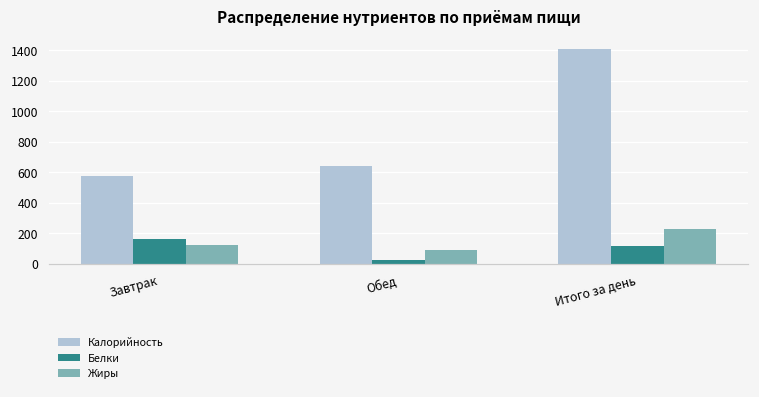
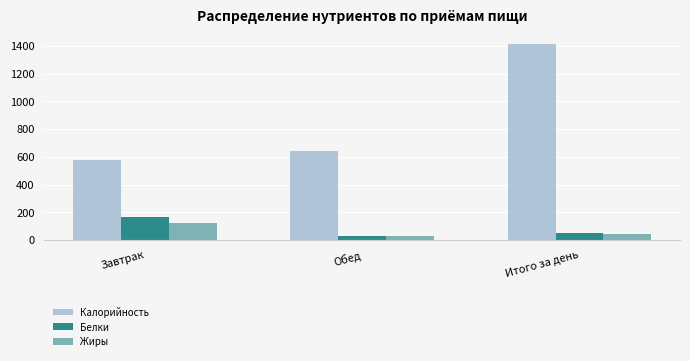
  {
    "Калорийность": {
      "Завтрак": 580,
      "Обед": 640,
      "Итого за день": 1410
    },
    "Белки": {
      "Завтрак": 170,
      "Обед": 30,
-     "Итого за день": 120
+     "Итого за день": 50
    },
    "Жиры": {
      "Завтрак": 130,
-     "Обед": 90,
-     "Итого за день": 230
+     "Обед": 30,
+     "Итого за день": 50
    }
  }
